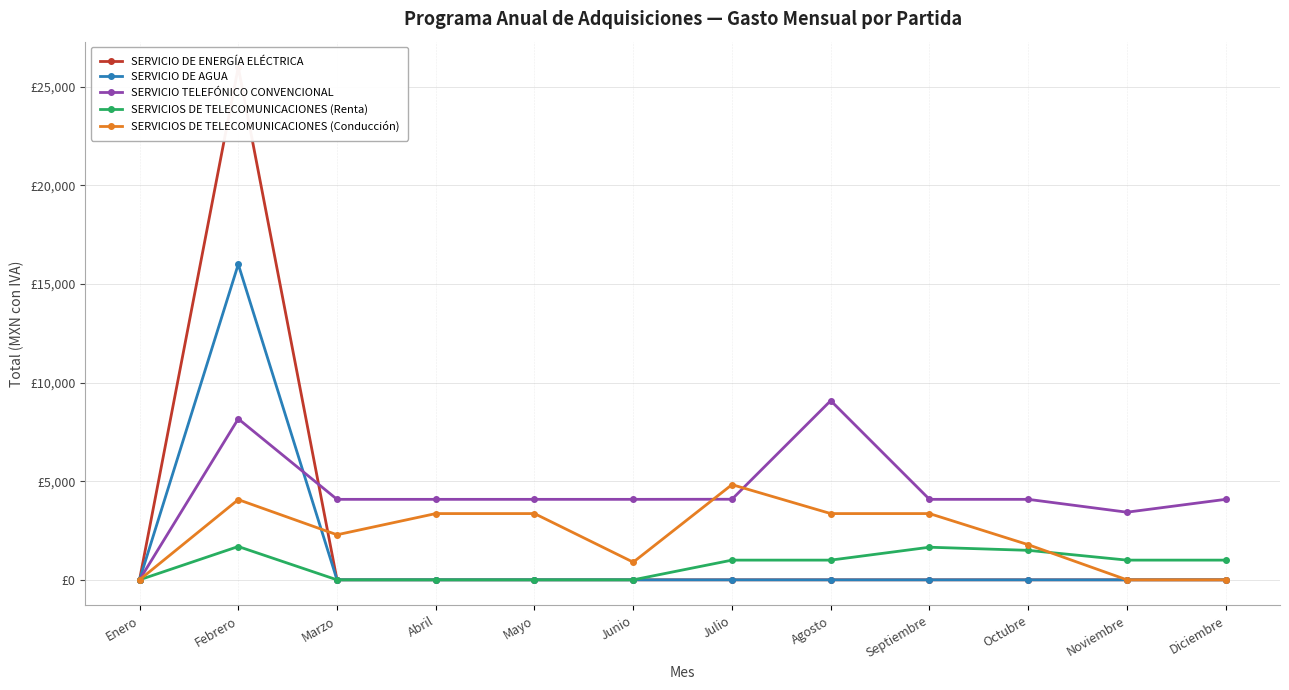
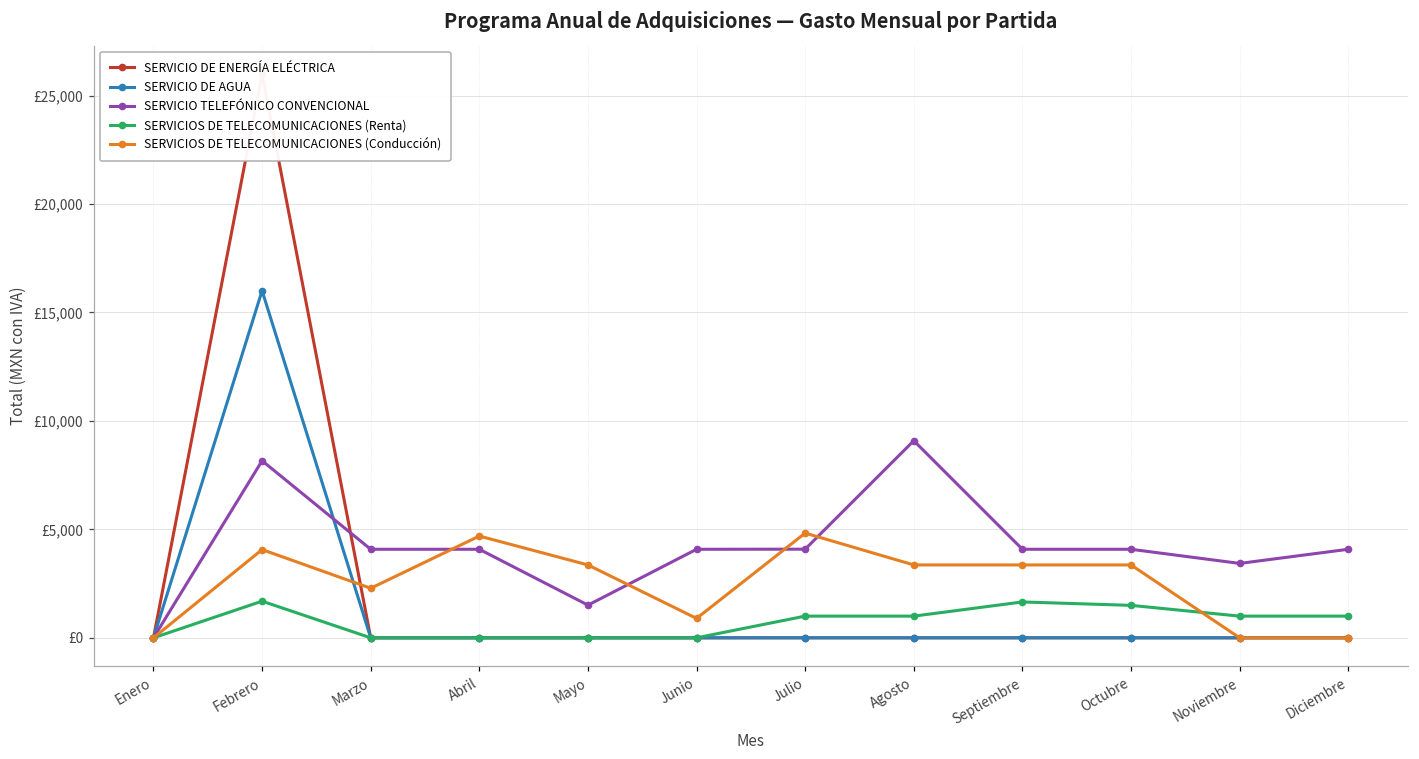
  {
    "SERVICIO DE AGUA": {
      "Febrero": "£16,000"
    },
    "SERVICIO TELEFÓNICO CONVENCIONAL": {
      "Febrero": "£8,200",
      "Marzo": "£4,100",
      "Abril": "£4,100",
-     "Mayo": "£4,100",
+     "Mayo": "£1,500",
      "Junio": "£4,100",
      "Julio": "£4,100",
      "Agosto": "£9,100",
      "Septiembre": "£4,100",
      "Octubre": "£4,100",
      "Noviembre": "£3,400",
      "Diciembre": "£4,100"
    },
    "SERVICIOS DE TELECOMUNICACIONES (Renta)": {
      "Febrero": "£1,700",
      "Julio": "£1,000",
      "Agosto": "£1,000",
      "Septiembre": "£1,700",
      "Octubre": "£1,500",
      "Noviembre": "£1,000",
      "Diciembre": "£1,000"
    },
    "SERVICIOS DE TELECOMUNICACIONES (Conducción)": {
      "Febrero": "£4,100",
      "Marzo": "£2,300",
-     "Abril": "£3,400",
+     "Abril": "£4,700",
      "Mayo": "£3,400",
      "Junio": "£900",
      "Julio": "£4,800",
      "Agosto": "£3,400",
      "Septiembre": "£3,400",
-     "Octubre": "£1,800"
+     "Octubre": "£3,400"
    }
  }
